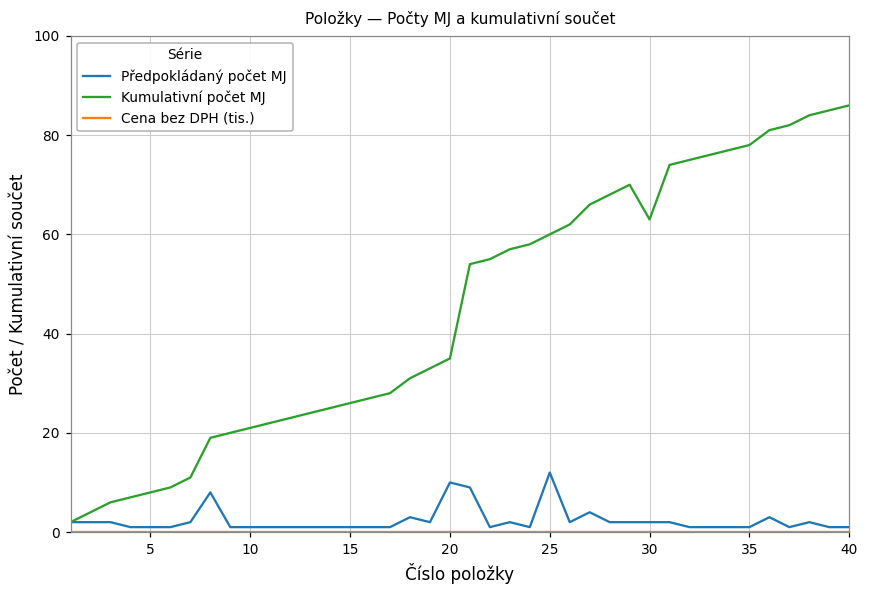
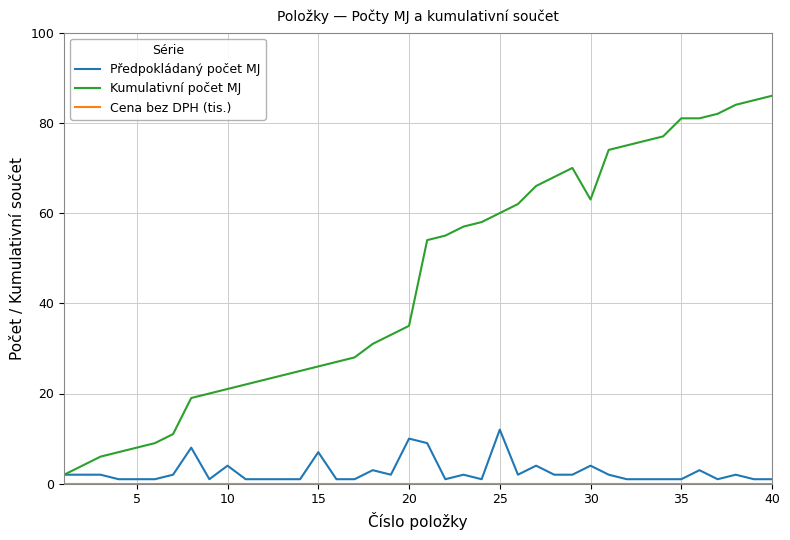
  {
    "Předpokládaný počet MJ": {
      "5": 1,
-     "10": 1,
-     "15": 1,
+     "10": 4,
+     "15": 7,
      "20": 10,
      "25": 12,
-     "30": 2,
+     "30": 4,
      "35": 1,
      "40": 1
    },
    "Kumulativní počet MJ": {
      "5": 8,
      "10": 21,
      "15": 26,
      "20": 35,
      "25": 60,
      "30": 63,
-     "35": 78,
+     "35": 81,
      "40": 86
    },
    "Cena bez DPH (tis.)": {
      "5": 0,
      "10": 0,
      "15": 0,
      "20": 0,
      "25": 0,
      "30": 0,
      "35": 0,
      "40": 0
    }
  }
